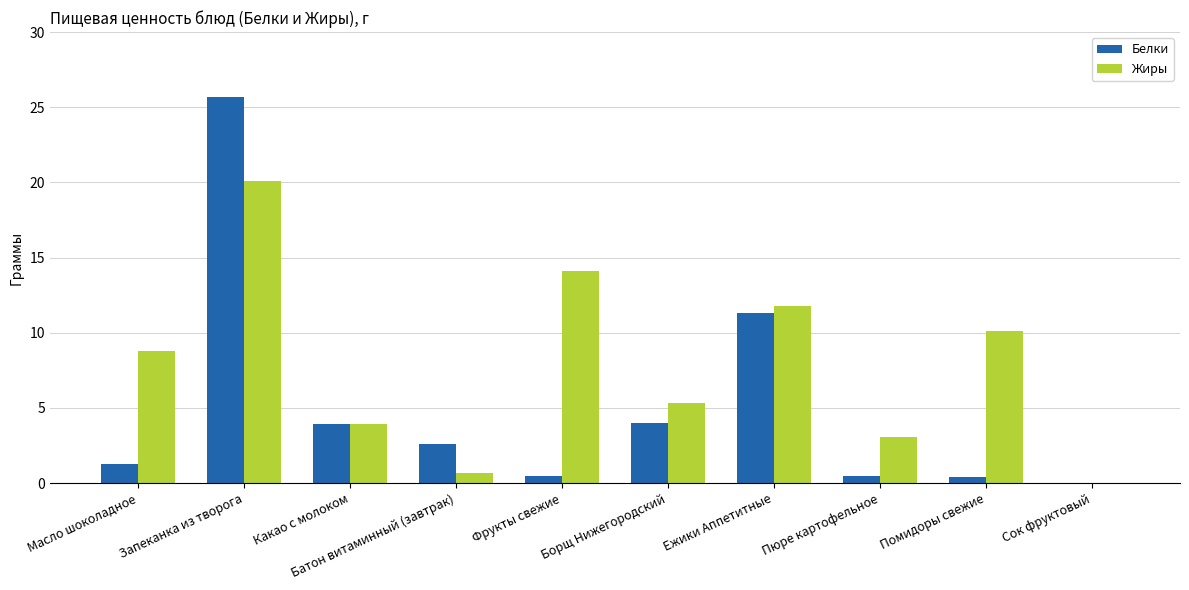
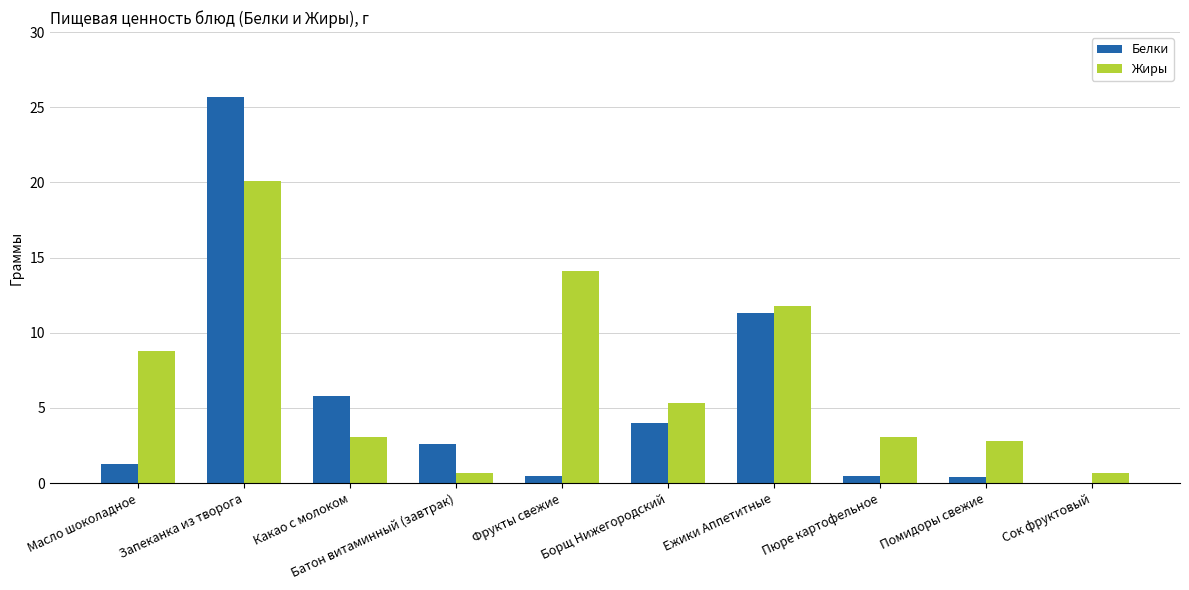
  {
    "Белки": {
      "Масло шоколадное": 1.3,
      "Запеканка из творога": 25.7,
-     "Какао с молоком": 3.9,
+     "Какао с молоком": 5.8,
      "Батон витаминный (завтрак)": 2.6,
      "Фрукты свежие": 0.5,
      "Борщ Нижегородский": 4.0,
      "Ежики Аппетитные": 11.3,
      "Пюре картофельное": 0.5,
      "Помидоры свежие": 0.4,
      "Сок фруктовый": 0.0
    },
    "Жиры": {
      "Масло шоколадное": 8.8,
      "Запеканка из творога": 20.1,
-     "Какао с молоком": 3.9,
+     "Какао с молоком": 3.1,
      "Батон витаминный (завтрак)": 0.7,
      "Фрукты свежие": 14.1,
      "Борщ Нижегородский": 5.3,
      "Ежики Аппетитные": 11.8,
      "Пюре картофельное": 3.1,
-     "Помидоры свежие": 10.1,
-     "Сок фруктовый": 0.0
+     "Помидоры свежие": 2.8,
+     "Сок фруктовый": 0.7
    }
  }
